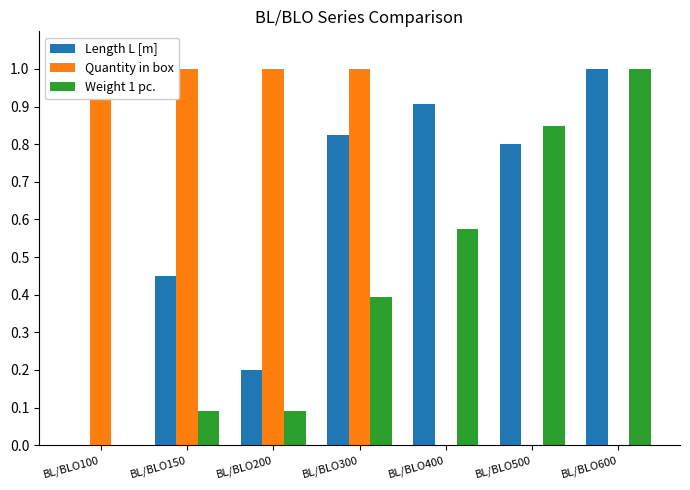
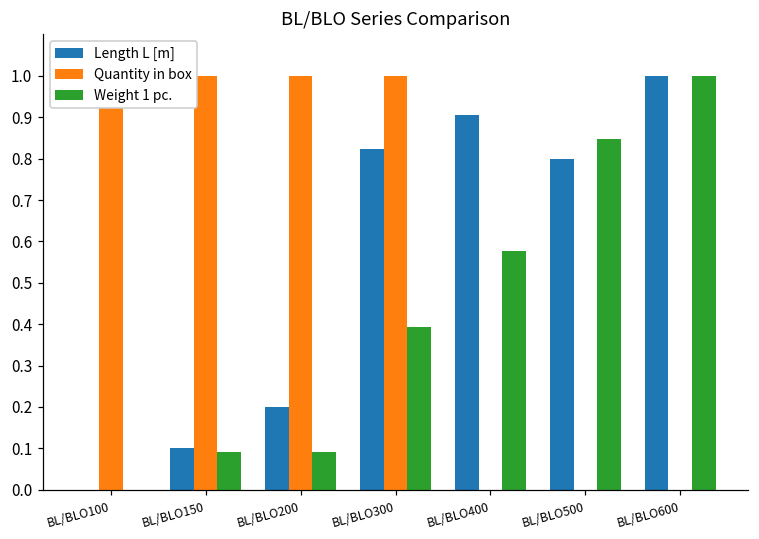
  {
    "Length L [m]": {
      "BL/BLO100": 0.00,
-     "BL/BLO150": 0.45,
+     "BL/BLO150": 0.10,
      "BL/BLO200": 0.20,
      "BL/BLO300": 0.82,
      "BL/BLO400": 0.91,
      "BL/BLO500": 0.80,
      "BL/BLO600": 1.00
    },
    "Quantity in box": {
      "BL/BLO150": 1.00,
      "BL/BLO200": 1.00,
      "BL/BLO300": 1.00,
      "BL/BLO400": 0.00,
      "BL/BLO500": 0.00,
      "BL/BLO600": 0.00
    },
    "Weight 1 pc.": {
      "BL/BLO100": 0.00,
      "BL/BLO150": 0.09,
      "BL/BLO200": 0.09,
      "BL/BLO300": 0.39,
      "BL/BLO400": 0.58,
      "BL/BLO500": 0.85,
      "BL/BLO600": 1.00
    }
  }
